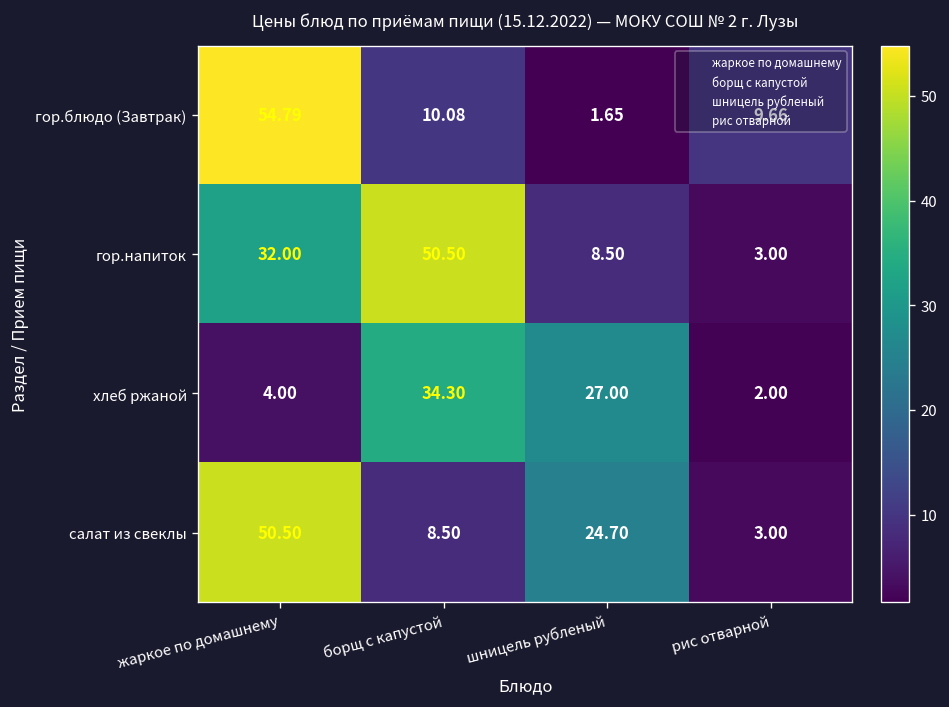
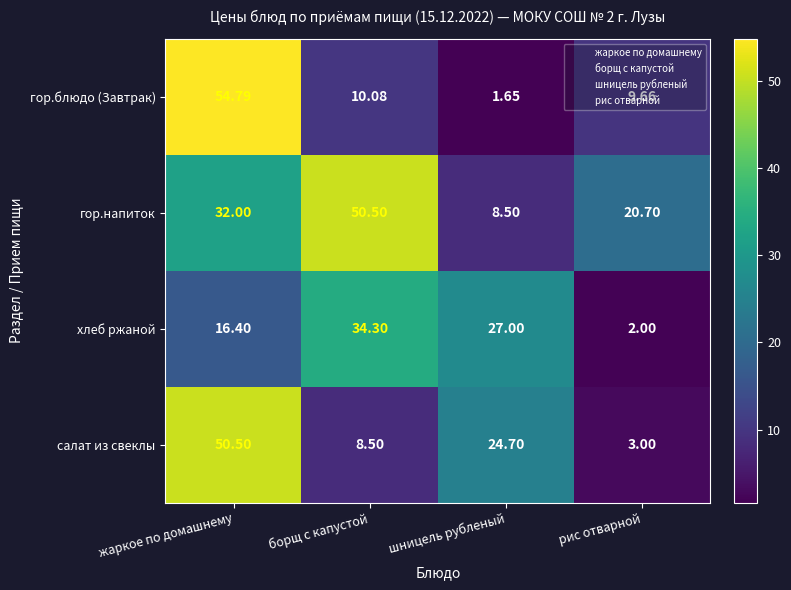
  {
    "гор.блюдо (Завтрак)": {
      "борщ с капустой": 10.08,
      "шницель рубленый": 1.65
    },
    "гор.напиток": {
      "жаркое по домашнему": 32.00,
      "борщ с капустой": 50.50,
      "шницель рубленый": 8.50,
-     "рис отварной": 3.00
+     "рис отварной": 20.70
    },
    "хлеб ржаной": {
-     "жаркое по домашнему": 4.00,
+     "жаркое по домашнему": 16.40,
      "борщ с капустой": 34.30,
      "шницель рубленый": 27.00,
      "рис отварной": 2.00
    },
    "салат из свеклы": {
      "жаркое по домашнему": 50.50,
      "борщ с капустой": 8.50,
      "шницель рубленый": 24.70,
      "рис отварной": 3.00
    }
  }
